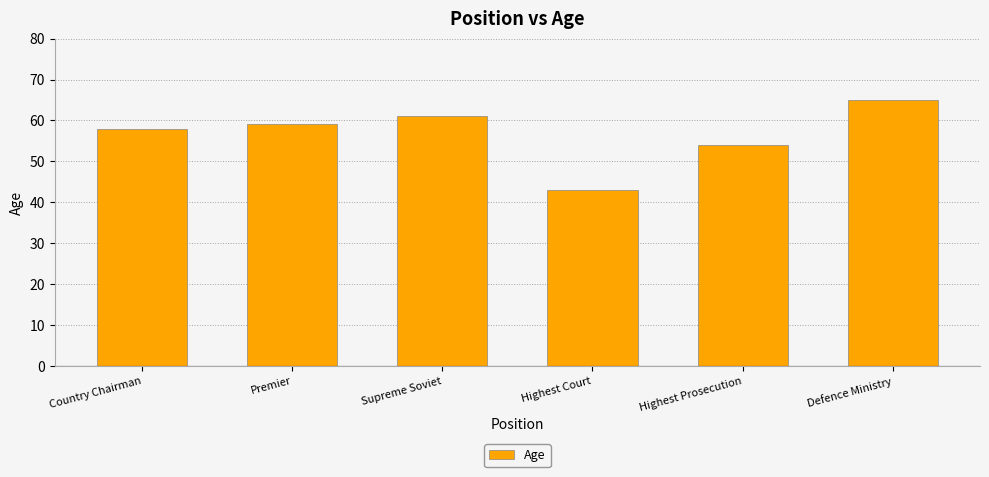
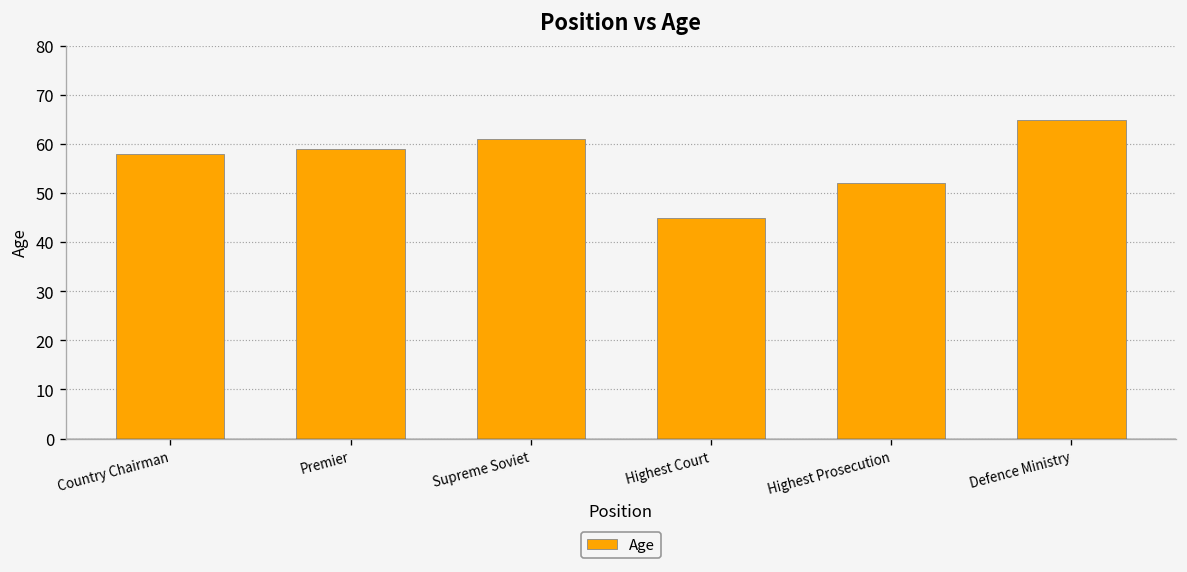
  {
    "Country Chairman": 58,
    "Premier": 59,
    "Supreme Soviet": 61,
-   "Highest Court": 43,
-   "Highest Prosecution": 54,
+   "Highest Court": 45,
+   "Highest Prosecution": 52,
    "Defence Ministry": 65
  }
